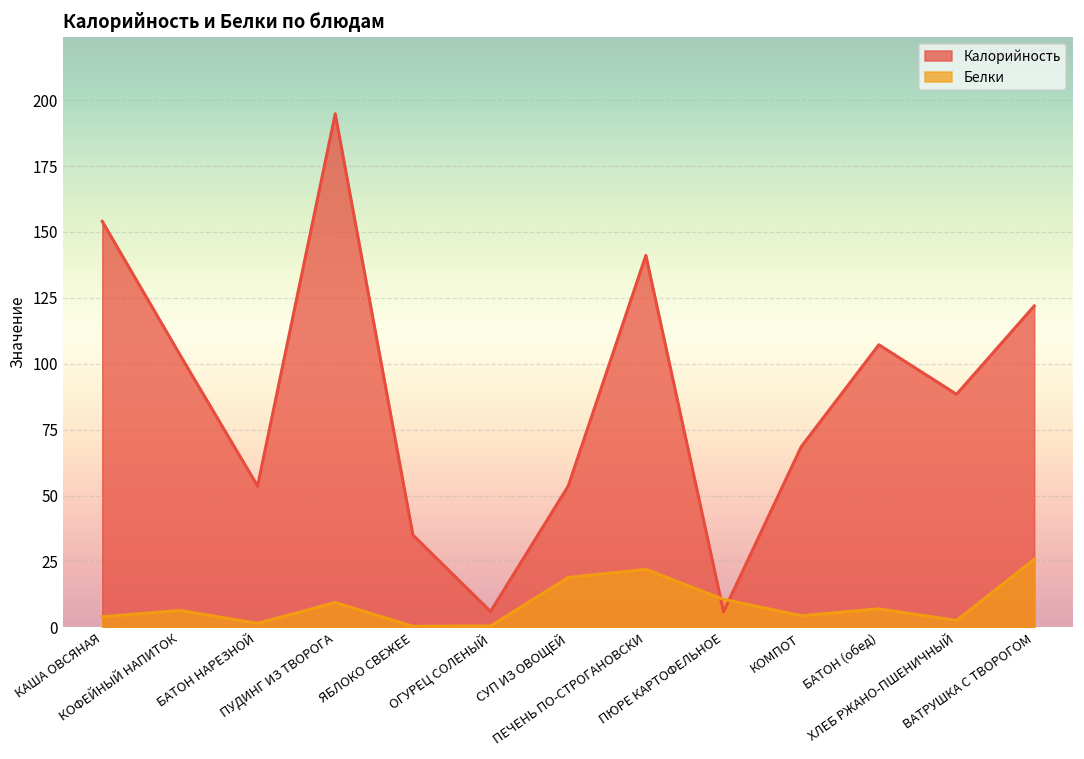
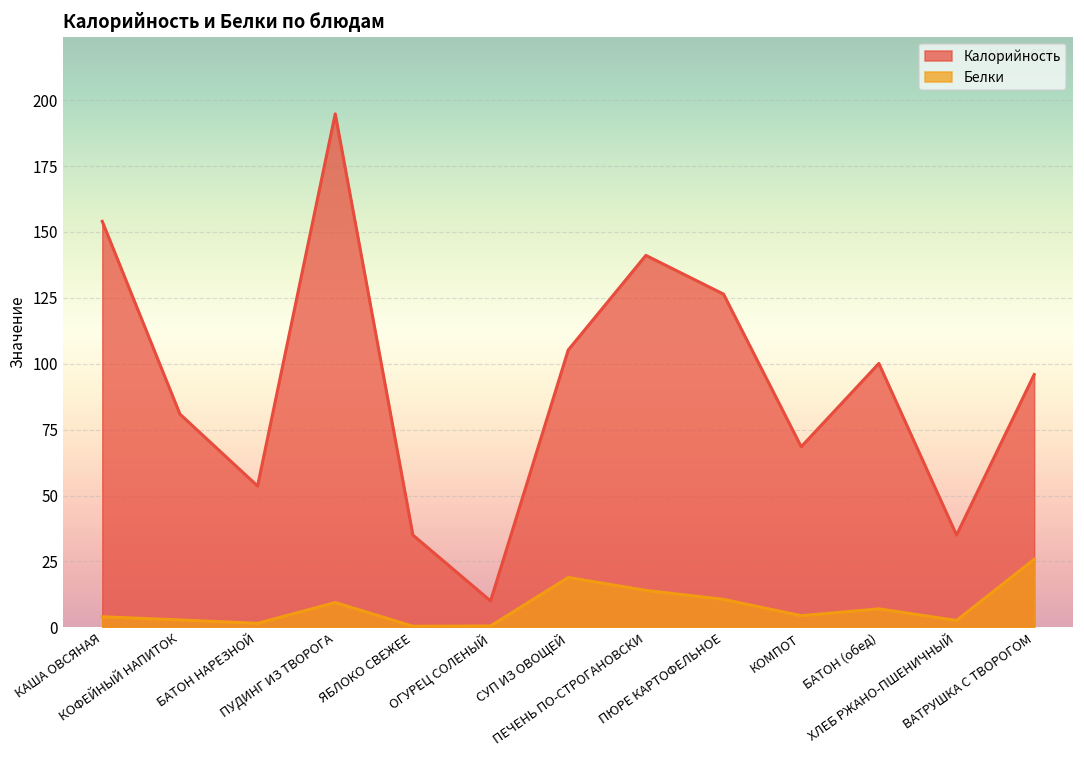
  {
    "Калорийность": {
      "КАША ОВСЯНАЯ": 154,
-     "КОФЕЙНЫЙ НАПИТОК": 103,
+     "КОФЕЙНЫЙ НАПИТОК": 81,
      "БАТОН НАРЕЗНОЙ": 54,
      "ПУДИНГ ИЗ ТВОРОГА": 195,
      "ЯБЛОКО СВЕЖЕЕ": 35,
-     "ОГУРЕЦ СОЛЕНЫЙ": 6,
-     "СУП ИЗ ОВОЩЕЙ": 54,
+     "ОГУРЕЦ СОЛЕНЫЙ": 10,
+     "СУП ИЗ ОВОЩЕЙ": 105,
      "ПЕЧЕНЬ ПО-СТРОГАНОВСКИ": 141,
-     "ПЮРЕ КАРТОФЕЛЬНОЕ": 6,
+     "ПЮРЕ КАРТОФЕЛЬНОЕ": 126,
      "КОМПОТ": 69,
-     "БАТОН (обед)": 107,
-     "ХЛЕБ РЖАНО-ПШЕНИЧНЫЙ": 88,
-     "ВАТРУШКА С ТВОРОГОМ": 122
+     "БАТОН (обед)": 100,
+     "ХЛЕБ РЖАНО-ПШЕНИЧНЫЙ": 35,
+     "ВАТРУШКА С ТВОРОГОМ": 96
    },
    "Белки": {
      "КАША ОВСЯНАЯ": 4,
-     "КОФЕЙНЫЙ НАПИТОК": 6,
+     "КОФЕЙНЫЙ НАПИТОК": 3,
      "БАТОН НАРЕЗНОЙ": 2,
      "ПУДИНГ ИЗ ТВОРОГА": 9,
      "ЯБЛОКО СВЕЖЕЕ": 0,
      "ОГУРЕЦ СОЛЕНЫЙ": 1,
      "СУП ИЗ ОВОЩЕЙ": 19,
-     "ПЕЧЕНЬ ПО-СТРОГАНОВСКИ": 22,
+     "ПЕЧЕНЬ ПО-СТРОГАНОВСКИ": 14,
      "ПЮРЕ КАРТОФЕЛЬНОЕ": 11,
      "КОМПОТ": 4,
      "БАТОН (обед)": 7,
      "ХЛЕБ РЖАНО-ПШЕНИЧНЫЙ": 3,
      "ВАТРУШКА С ТВОРОГОМ": 26
    }
  }
